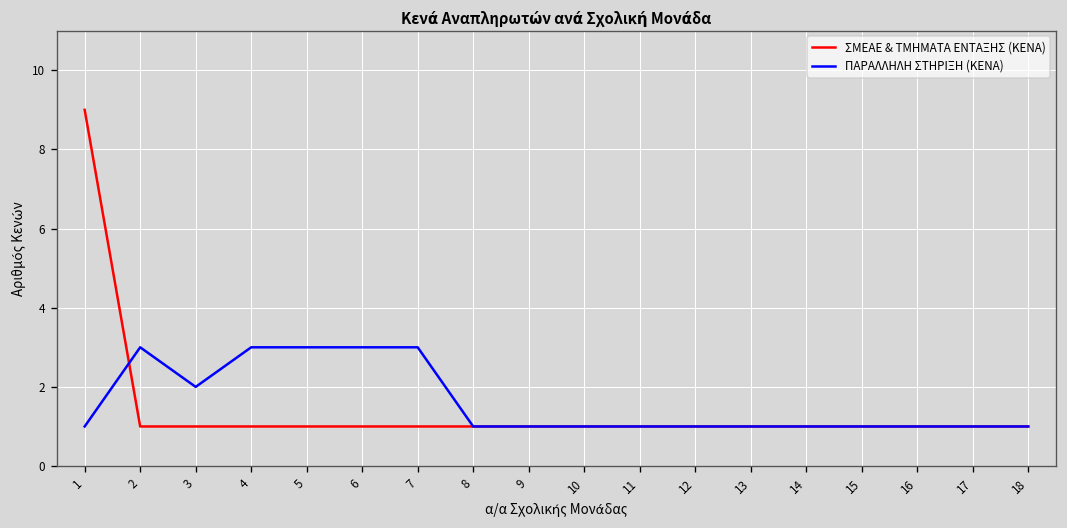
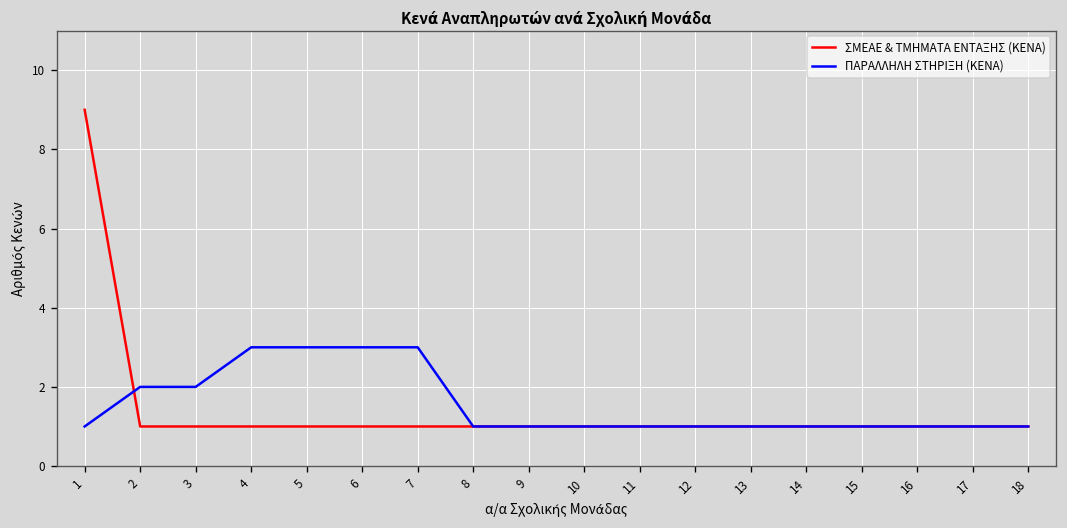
  {
    "ΣΜΕΑΕ & ΤΜΗΜΑΤΑ ΕΝΤΑΞΗΣ (ΚΕΝΑ)": {
      "1": 9,
      "2": 1,
      "3": 1,
      "4": 1,
      "5": 1,
      "6": 1,
      "7": 1
    },
    "ΠΑΡΑΛΛΗΛΗ ΣΤΗΡΙΞΗ (ΚΕΝΑ)": {
      "1": 1,
-     "2": 3,
+     "2": 2,
      "3": 2,
      "4": 3,
      "5": 3,
      "6": 3,
      "7": 3
    }
  }
